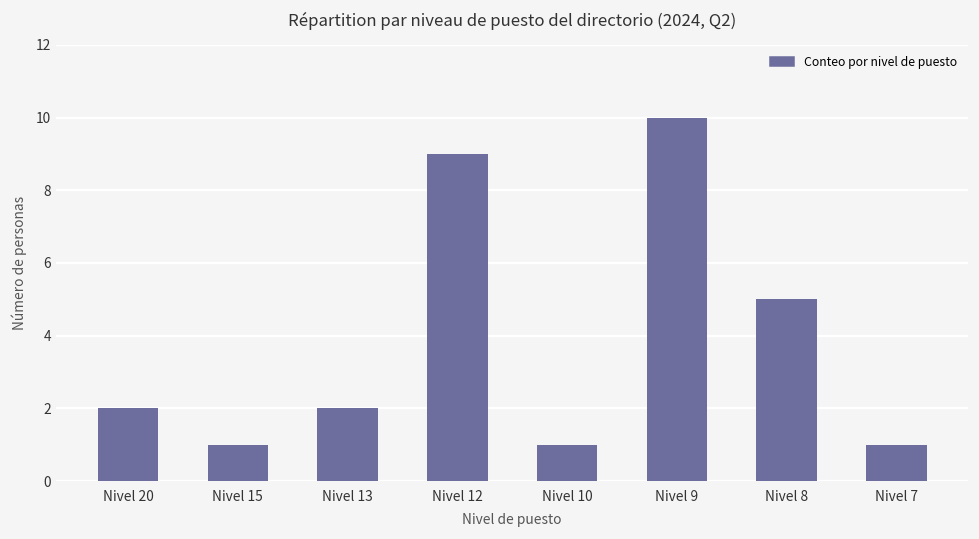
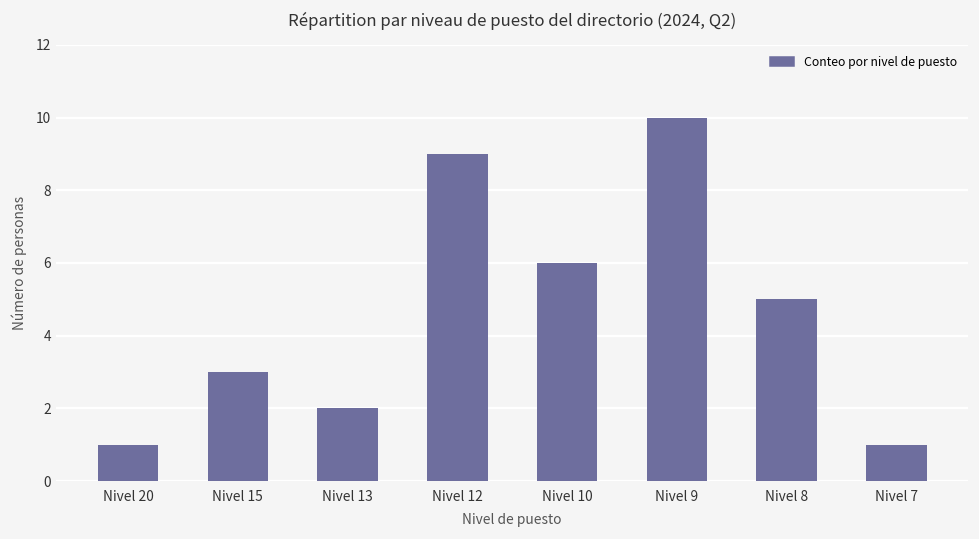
  {
-   "Nivel 20": 2,
-   "Nivel 15": 1,
+   "Nivel 20": 1,
+   "Nivel 15": 3,
    "Nivel 13": 2,
    "Nivel 12": 9,
-   "Nivel 10": 1,
+   "Nivel 10": 6,
    "Nivel 9": 10,
    "Nivel 8": 5,
    "Nivel 7": 1
  }
